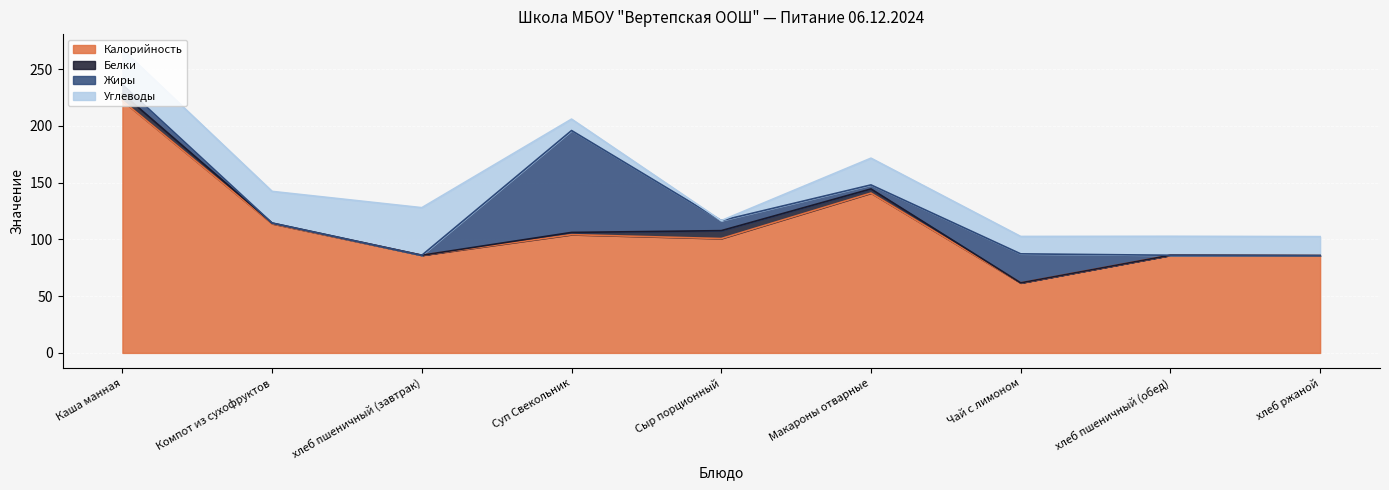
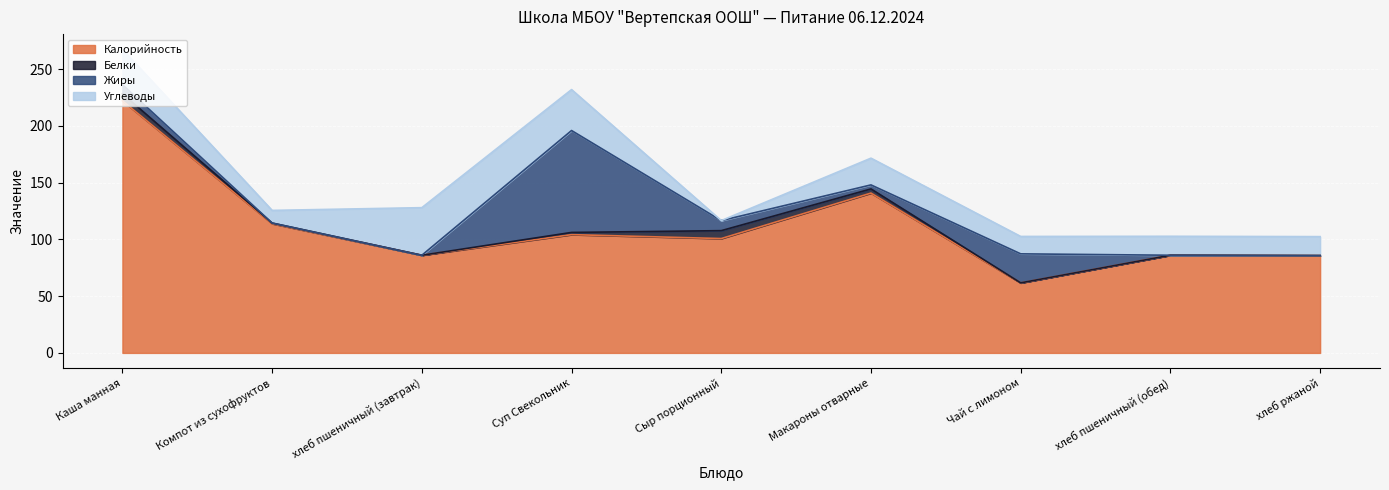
  {
    "Калорийность": {
      "Сыр порционный": 101,
      "Макароны отварные": 141
    },
    "Белки": {
      "Сыр порционный": 7,
      "Макароны отварные": 4
    },
    "Жиры": {
      "Суп Свекольник": 90,
      "Макароны отварные": 4,
      "Чай с лимоном": 26
    },
    "Углеводы": {
-     "Компот из сухофруктов": 28,
+     "Компот из сухофруктов": 11,
      "хлеб пшеничный (завтрак)": 42,
-     "Суп Свекольник": 10,
+     "Суп Свекольник": 36,
      "Макароны отварные": 24,
      "Чай с лимоном": 15,
      "хлеб пшеничный (обед)": 17,
      "хлеб ржаной": 17
    }
  }
